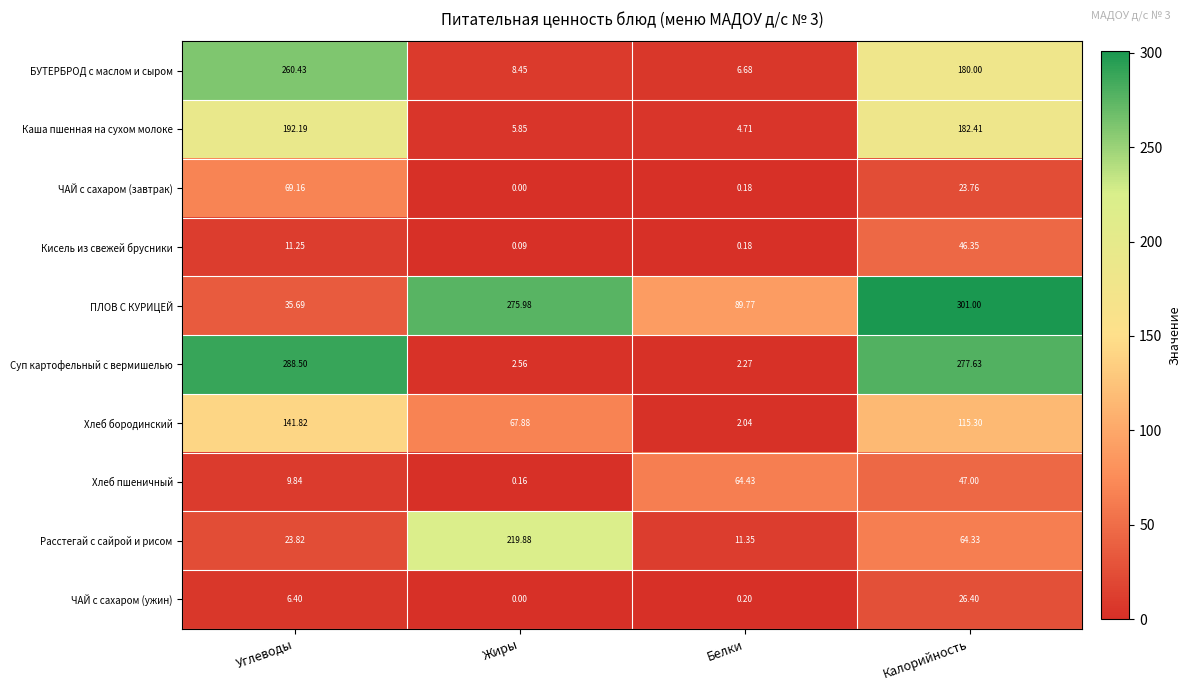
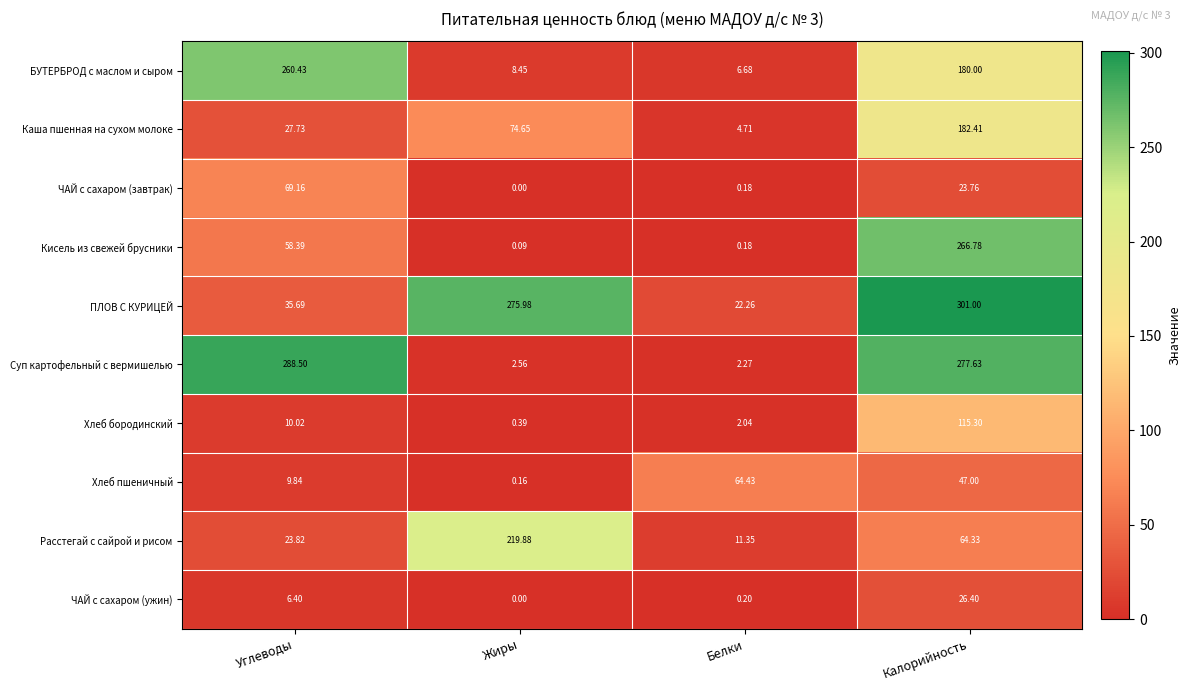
  {
    "БУТЕРБРОД с маслом и сыром": {
      "Углеводы": 260.43,
      "Жиры": 8.45,
      "Белки": 6.68,
      "Калорийность": 180.00
    },
    "Каша пшенная на сухом молоке": {
-     "Углеводы": 192.19,
-     "Жиры": 5.85,
+     "Углеводы": 27.73,
+     "Жиры": 74.65,
      "Белки": 4.71,
      "Калорийность": 182.41
    },
    "ЧАЙ с сахаром (завтрак)": {
      "Углеводы": 69.16,
      "Жиры": 0.00,
      "Белки": 0.18,
      "Калорийность": 23.76
    },
    "Кисель из свежей брусники": {
-     "Углеводы": 11.25,
+     "Углеводы": 58.39,
      "Жиры": 0.09,
      "Белки": 0.18,
-     "Калорийность": 46.35
+     "Калорийность": 266.78
    },
    "ПЛОВ С КУРИЦЕЙ": {
      "Углеводы": 35.69,
      "Жиры": 275.98,
-     "Белки": 89.77,
+     "Белки": 22.26,
      "Калорийность": 301.00
    },
    "Суп картофельный с вермишелью": {
      "Углеводы": 288.50,
      "Жиры": 2.56,
      "Белки": 2.27,
      "Калорийность": 277.63
    },
    "Хлеб бородинский": {
-     "Углеводы": 141.82,
-     "Жиры": 67.88,
+     "Углеводы": 10.02,
+     "Жиры": 0.39,
      "Белки": 2.04,
      "Калорийность": 115.30
    },
    "Хлеб пшеничный": {
      "Углеводы": 9.84,
      "Жиры": 0.16,
      "Белки": 64.43,
      "Калорийность": 47.00
    },
    "Расстегай с сайрой и рисом": {
      "Углеводы": 23.82,
      "Жиры": 219.88,
      "Белки": 11.35,
      "Калорийность": 64.33
    },
    "ЧАЙ с сахаром (ужин)": {
      "Углеводы": 6.40,
      "Жиры": 0.00,
      "Белки": 0.20,
      "Калорийность": 26.40
    }
  }
